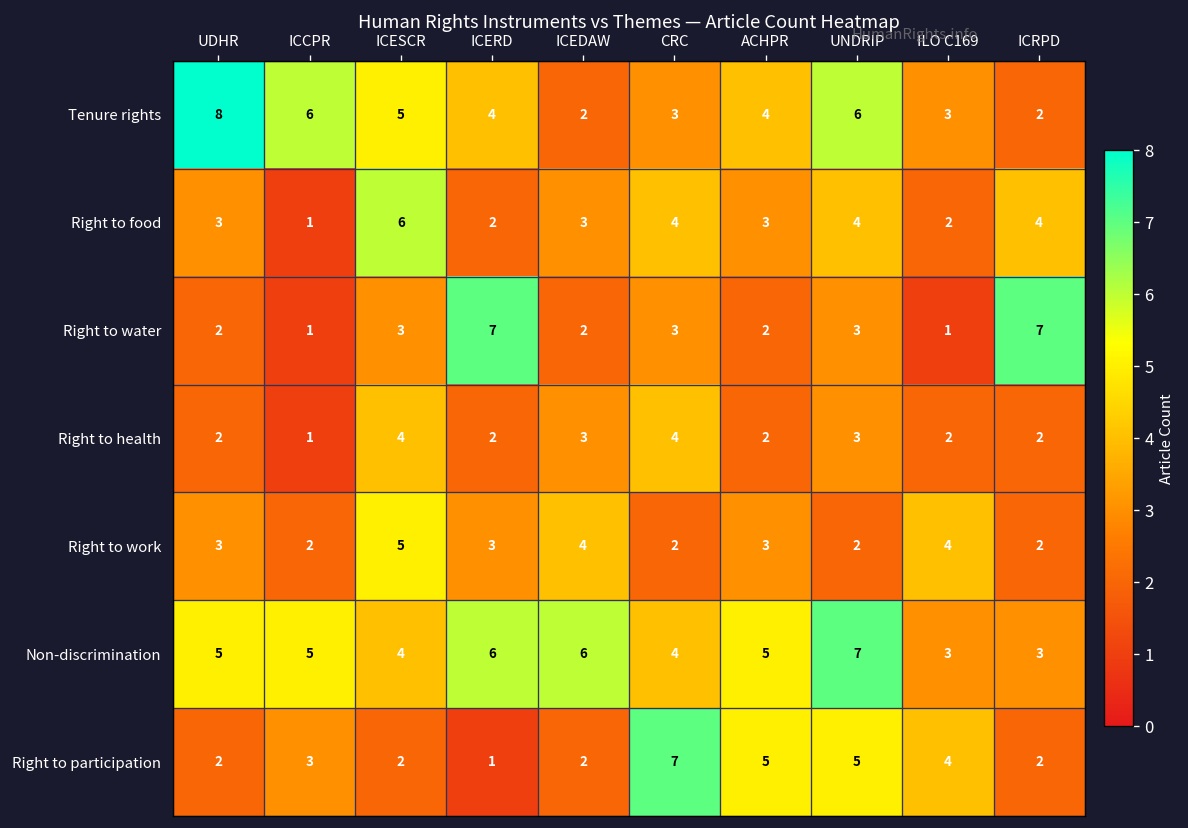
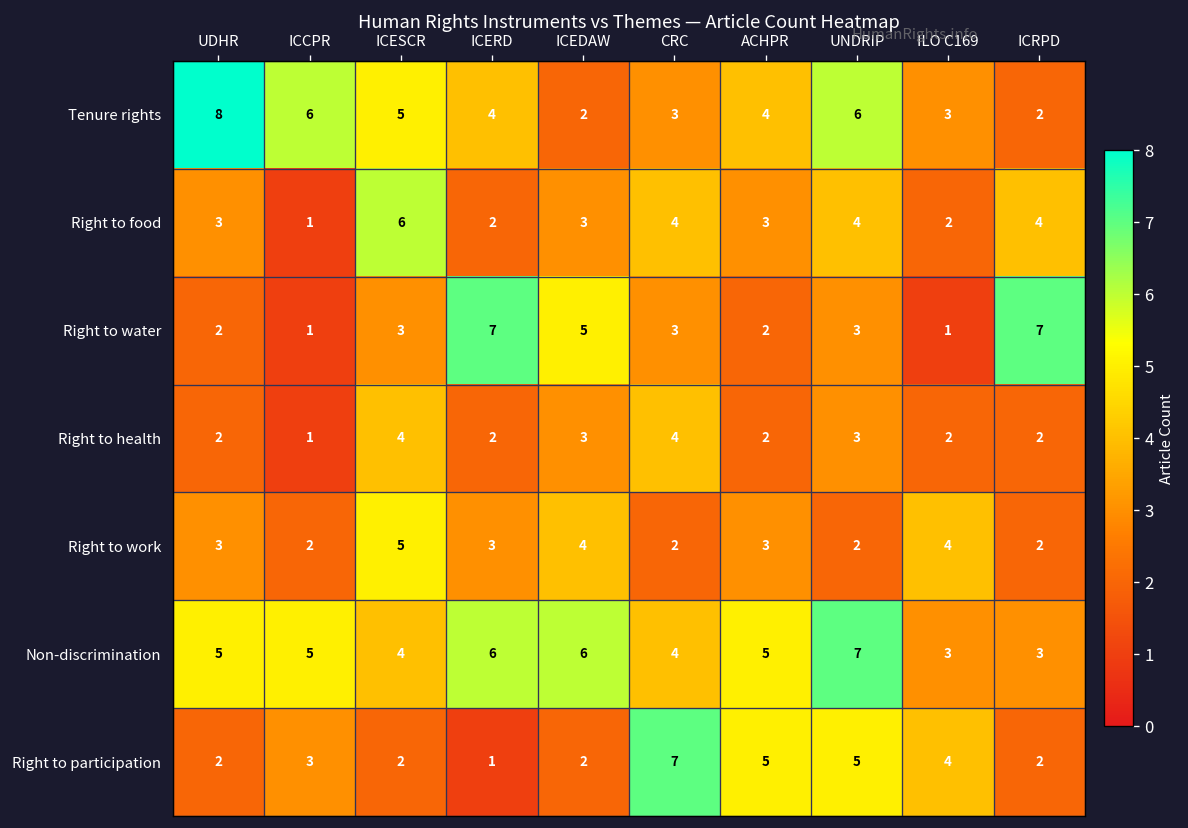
  {
    "Tenure rights": {
      "UDHR": 8,
      "ICCPR": 6,
      "ICESCR": 5,
      "ICERD": 4,
      "ICEDAW": 2,
      "CRC": 3,
      "ACHPR": 4,
      "UNDRIP": 6,
      "ILO C169": 3,
      "ICRPD": 2
    },
    "Right to food": {
      "UDHR": 3,
      "ICCPR": 1,
      "ICESCR": 6,
      "ICERD": 2,
      "ICEDAW": 3,
      "CRC": 4,
      "ACHPR": 3,
      "UNDRIP": 4,
      "ILO C169": 2,
      "ICRPD": 4
    },
    "Right to water": {
      "UDHR": 2,
      "ICCPR": 1,
      "ICESCR": 3,
      "ICERD": 7,
-     "ICEDAW": 2,
+     "ICEDAW": 5,
      "CRC": 3,
      "ACHPR": 2,
      "UNDRIP": 3,
      "ILO C169": 1,
      "ICRPD": 7
    },
    "Right to health": {
      "UDHR": 2,
      "ICCPR": 1,
      "ICESCR": 4,
      "ICERD": 2,
      "ICEDAW": 3,
      "CRC": 4,
      "ACHPR": 2,
      "UNDRIP": 3,
      "ILO C169": 2,
      "ICRPD": 2
    },
    "Right to work": {
      "UDHR": 3,
      "ICCPR": 2,
      "ICESCR": 5,
      "ICERD": 3,
      "ICEDAW": 4,
      "CRC": 2,
      "ACHPR": 3,
      "UNDRIP": 2,
      "ILO C169": 4,
      "ICRPD": 2
    },
    "Non-discrimination": {
      "UDHR": 5,
      "ICCPR": 5,
      "ICESCR": 4,
      "ICERD": 6,
      "ICEDAW": 6,
      "CRC": 4,
      "ACHPR": 5,
      "UNDRIP": 7,
      "ILO C169": 3,
      "ICRPD": 3
    },
    "Right to participation": {
      "UDHR": 2,
      "ICCPR": 3,
      "ICESCR": 2,
      "ICERD": 1,
      "ICEDAW": 2,
      "CRC": 7,
      "ACHPR": 5,
      "UNDRIP": 5,
      "ILO C169": 4,
      "ICRPD": 2
    }
  }
